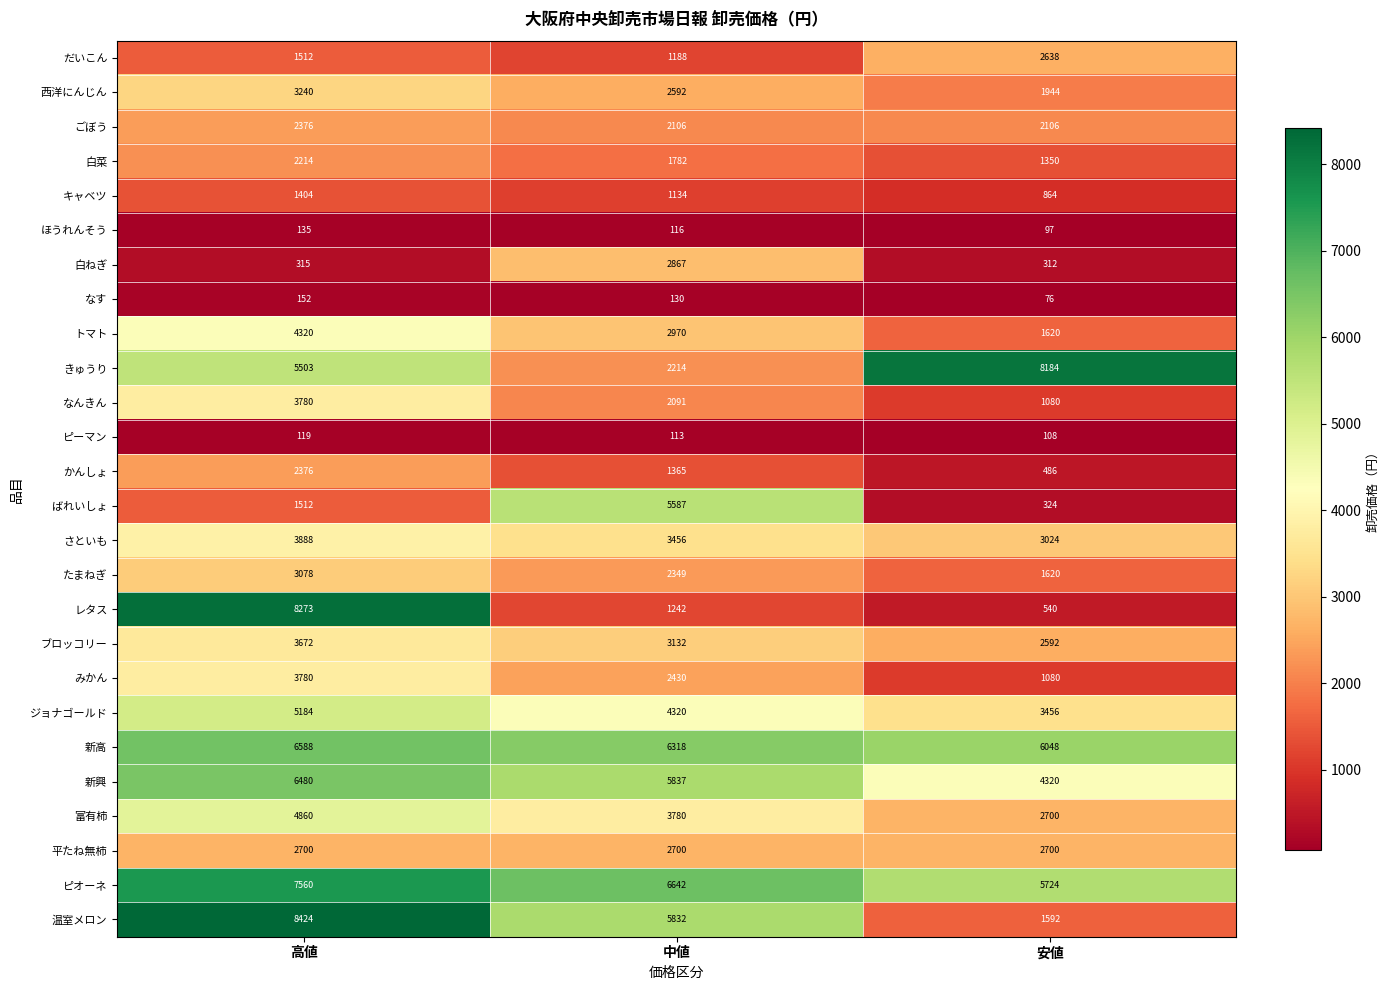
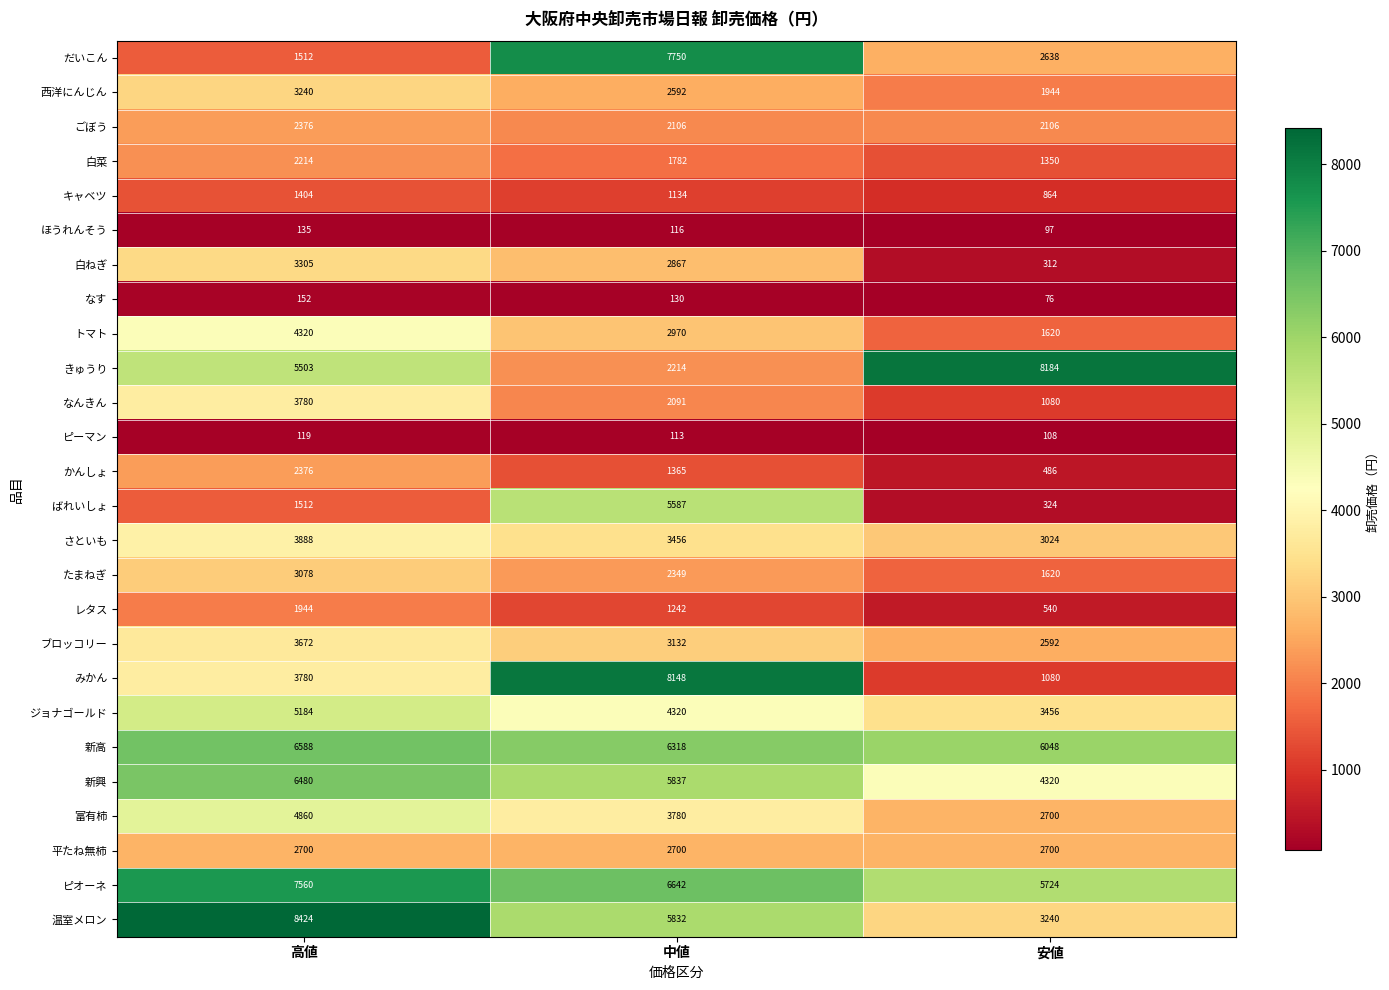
  {
    "だいこん": {
      "高値": 1512,
-     "中値": 1188,
+     "中値": 7750,
      "安値": 2638
    },
    "西洋にんじん": {
      "高値": 3240,
      "中値": 2592,
      "安値": 1944
    },
    "ごぼう": {
      "高値": 2376,
      "中値": 2106,
      "安値": 2106
    },
    "白菜": {
      "高値": 2214,
      "中値": 1782,
      "安値": 1350
    },
    "キャベツ": {
      "高値": 1404,
      "中値": 1134,
      "安値": 864
    },
    "ほうれんそう": {
      "高値": 135,
      "中値": 116,
      "安値": 97
    },
    "白ねぎ": {
-     "高値": 315,
+     "高値": 3305,
      "中値": 2867,
      "安値": 312
    },
    "なす": {
      "高値": 152,
      "中値": 130,
      "安値": 76
    },
    "トマト": {
      "高値": 4320,
      "中値": 2970,
      "安値": 1620
    },
    "きゅうり": {
      "高値": 5503,
      "中値": 2214,
      "安値": 8184
    },
    "なんきん": {
      "高値": 3780,
      "中値": 2091,
      "安値": 1080
    },
    "ピーマン": {
      "高値": 119,
      "中値": 113,
      "安値": 108
    },
    "かんしょ": {
      "高値": 2376,
      "中値": 1365,
      "安値": 486
    },
    "ばれいしょ": {
      "高値": 1512,
      "中値": 5587,
      "安値": 324
    },
    "さといも": {
      "高値": 3888,
      "中値": 3456,
      "安値": 3024
    },
    "たまねぎ": {
      "高値": 3078,
      "中値": 2349,
      "安値": 1620
    },
    "レタス": {
-     "高値": 8273,
+     "高値": 1944,
      "中値": 1242,
      "安値": 540
    },
    "ブロッコリー": {
      "高値": 3672,
      "中値": 3132,
      "安値": 2592
    },
    "みかん": {
      "高値": 3780,
-     "中値": 2430,
+     "中値": 8148,
      "安値": 1080
    },
    "ジョナゴールド": {
      "高値": 5184,
      "中値": 4320,
      "安値": 3456
    },
    "新高": {
      "高値": 6588,
      "中値": 6318,
      "安値": 6048
    },
    "新興": {
      "高値": 6480,
      "中値": 5837,
      "安値": 4320
    },
    "富有柿": {
      "高値": 4860,
      "中値": 3780,
      "安値": 2700
    },
    "平たね無柿": {
      "高値": 2700,
      "中値": 2700,
      "安値": 2700
    },
    "ピオーネ": {
      "高値": 7560,
      "中値": 6642,
      "安値": 5724
    },
    "温室メロン": {
      "高値": 8424,
      "中値": 5832,
-     "安値": 1592
+     "安値": 3240
    }
  }
